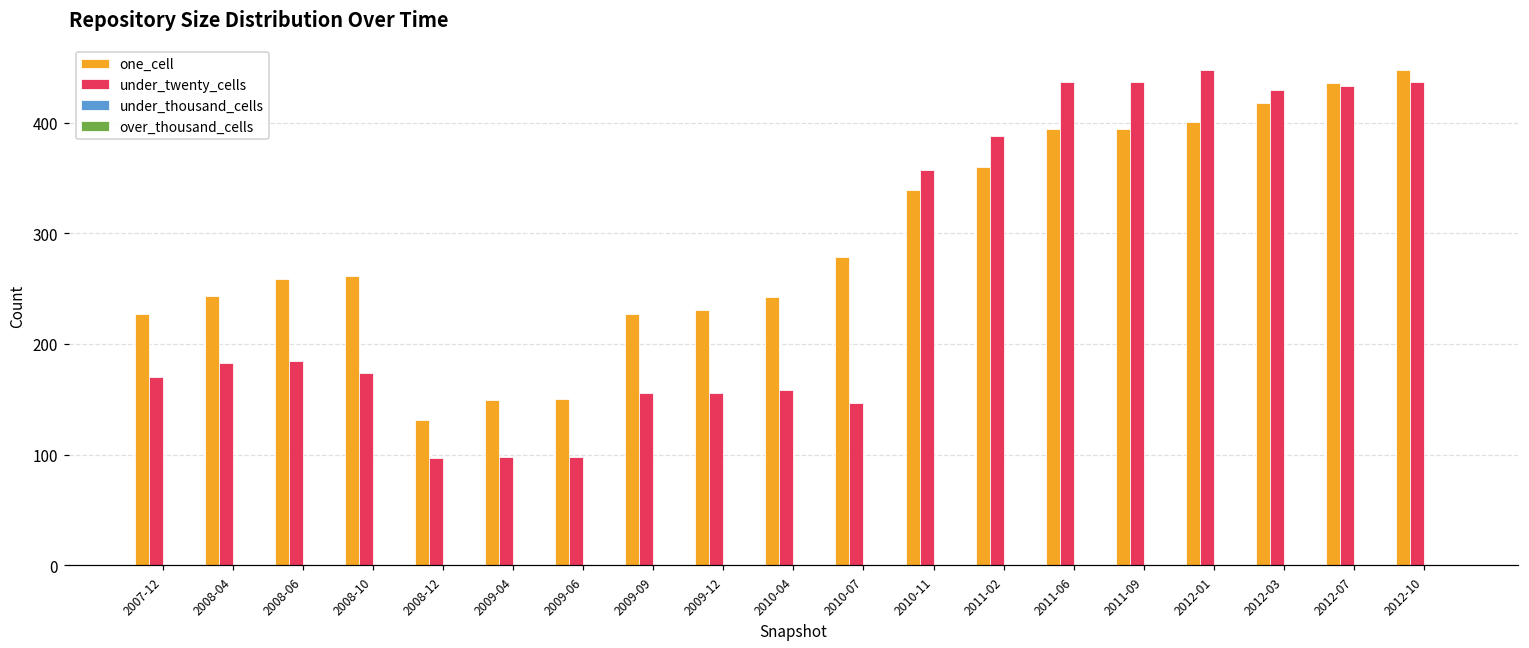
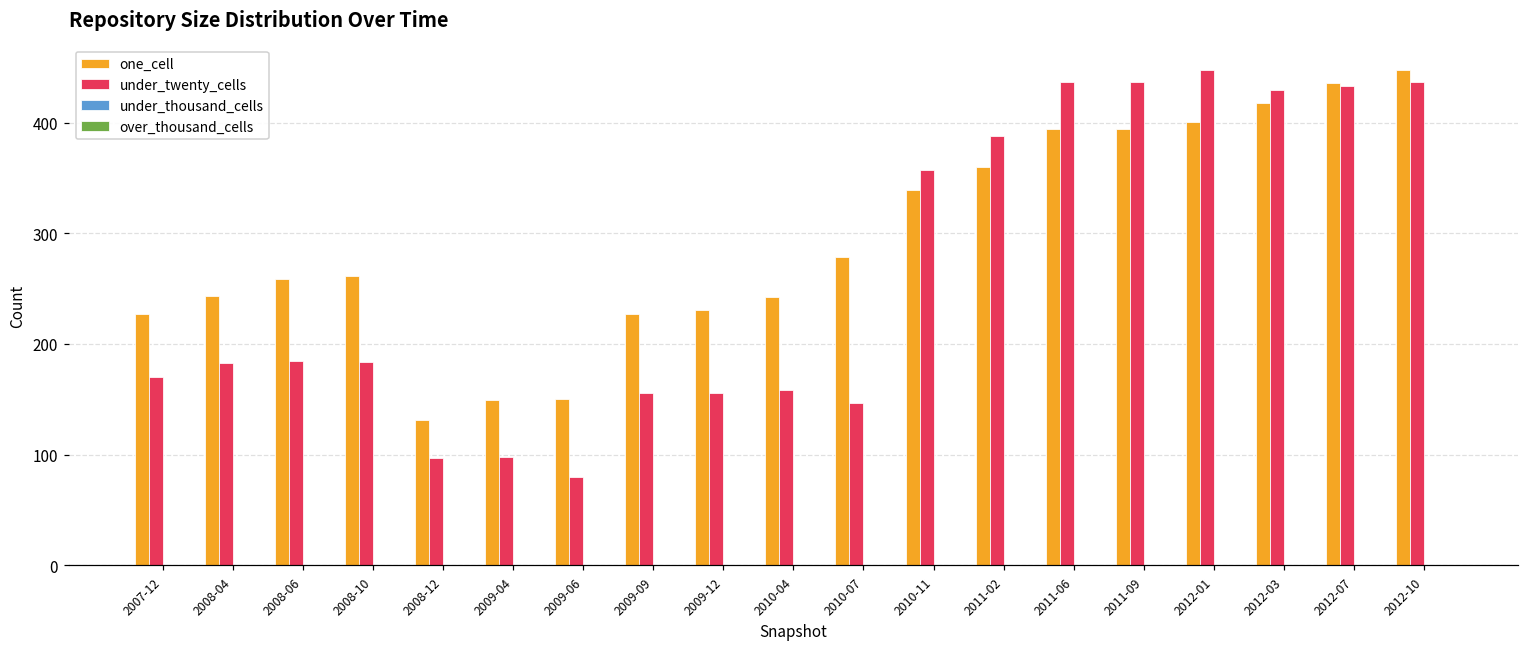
  {
    "one_cell": {
      "2007-12": 227,
      "2008-04": 243,
      "2008-06": 259,
      "2008-10": 261,
      "2008-12": 131,
      "2009-04": 149,
      "2009-06": 150,
      "2009-09": 227,
      "2009-12": 231,
      "2010-04": 242,
      "2010-07": 279,
      "2010-11": 339,
      "2011-02": 360,
      "2011-06": 394,
      "2011-09": 394,
      "2012-01": 401,
      "2012-03": 418,
      "2012-07": 436,
      "2012-10": 448
    },
    "under_twenty_cells": {
      "2007-12": 170,
      "2008-04": 183,
      "2008-06": 185,
-     "2008-10": 174,
+     "2008-10": 184,
      "2008-12": 97,
      "2009-04": 98,
-     "2009-06": 98,
+     "2009-06": 80,
      "2009-09": 156,
      "2009-12": 156,
      "2010-04": 158,
      "2010-07": 147,
      "2010-11": 357,
      "2011-02": 388,
      "2011-06": 437,
      "2011-09": 437,
      "2012-01": 448,
      "2012-03": 430,
      "2012-07": 433,
      "2012-10": 437
    },
    "under_thousand_cells": {
      "2007-12": 0,
      "2008-04": 0,
      "2008-06": 0,
      "2008-10": 0,
      "2008-12": 0,
      "2009-04": 0,
      "2009-06": 0,
      "2009-09": 0,
      "2009-12": 0,
      "2010-04": 0,
      "2010-07": 0,
      "2010-11": 0,
      "2011-02": 0,
      "2011-06": 0,
      "2011-09": 0,
      "2012-01": 0,
      "2012-03": 0,
      "2012-07": 0,
      "2012-10": 0
    },
    "over_thousand_cells": {
      "2007-12": 0,
      "2008-04": 0,
      "2008-06": 0,
      "2008-10": 0,
      "2008-12": 0,
      "2009-04": 0,
      "2009-06": 0,
      "2009-09": 0,
      "2009-12": 0,
      "2010-04": 0,
      "2010-07": 0,
      "2010-11": 0,
      "2011-02": 0,
      "2011-06": 0,
      "2011-09": 0,
      "2012-01": 0,
      "2012-03": 0,
      "2012-07": 0,
      "2012-10": 0
    }
  }
